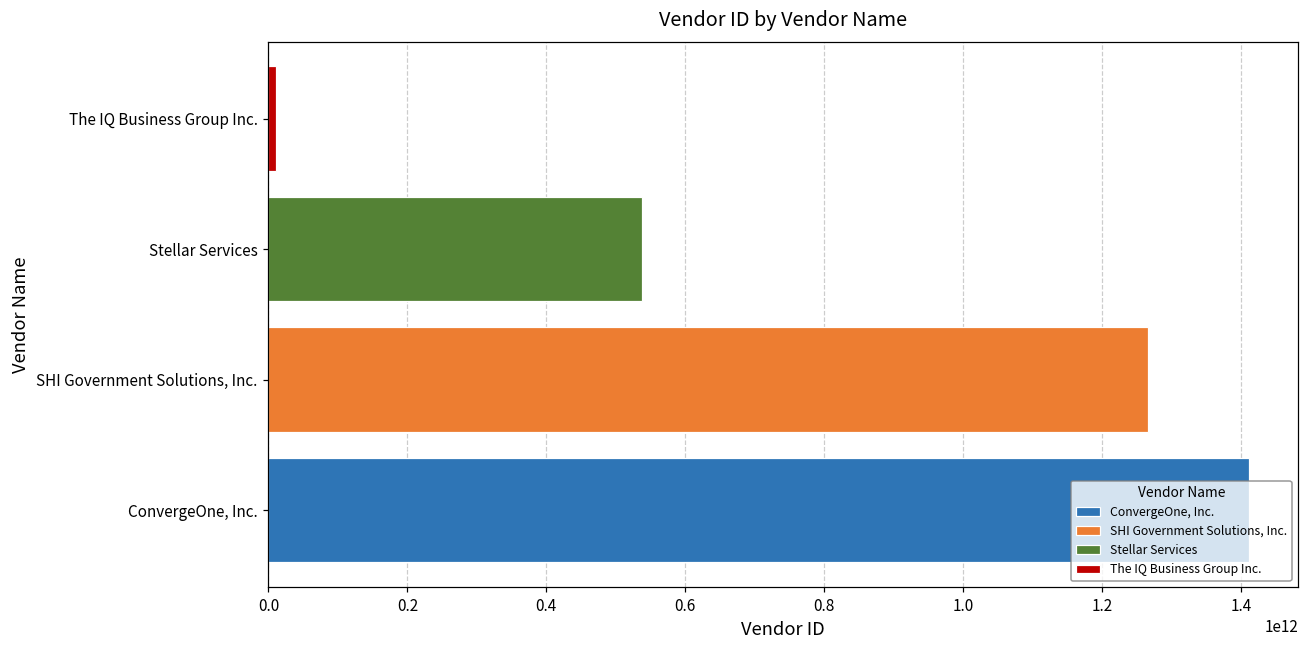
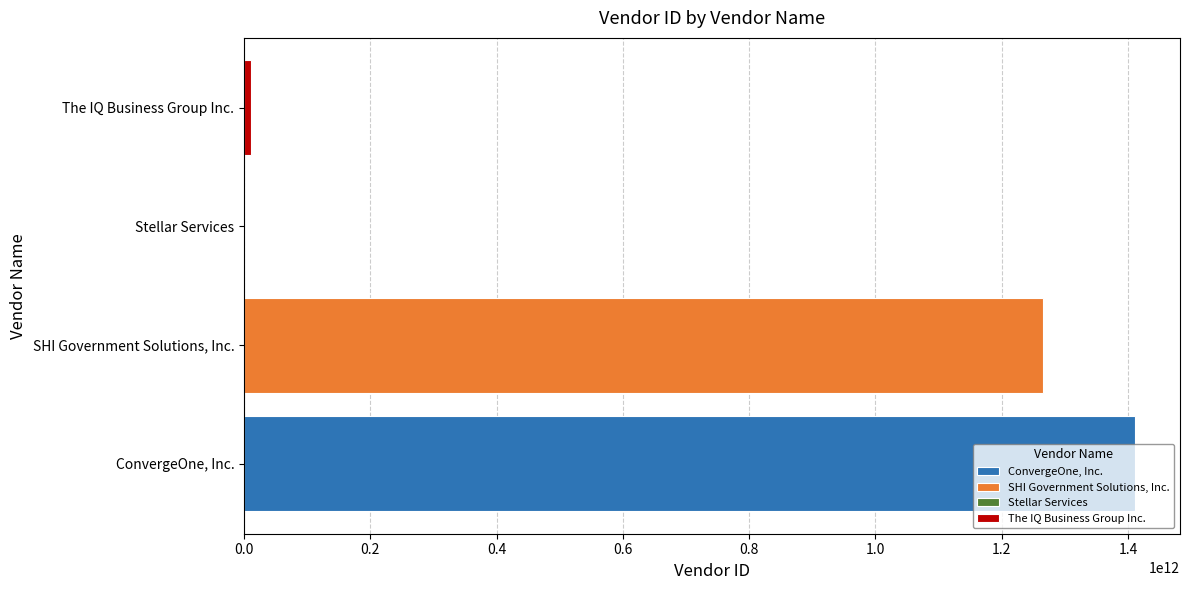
  {
    "The IQ Business Group Inc.": 10000000000,
-   "Stellar Services": 540000000000,
+   "Stellar Services": 0,
    "SHI Government Solutions, Inc.": 1270000000000
  }
